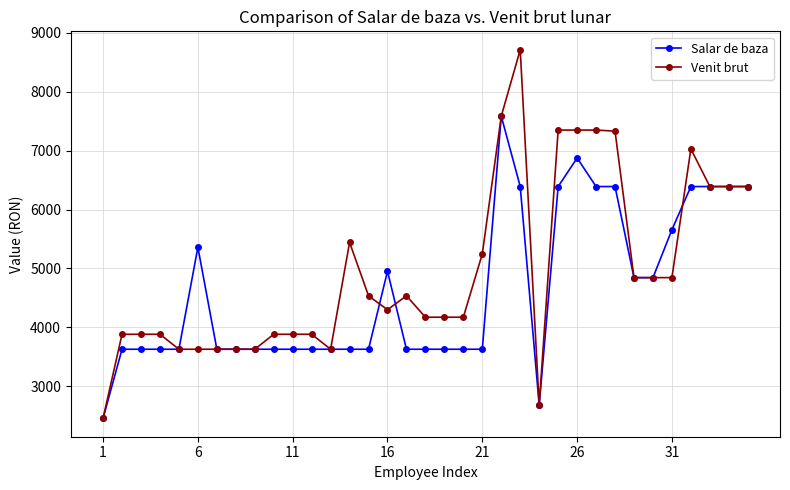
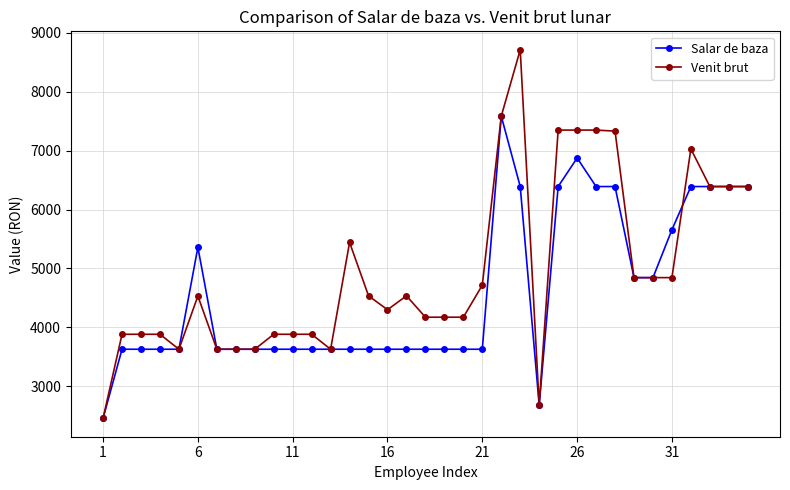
  {
    "Salar de baza": {
      "6": 5400,
      "11": 3600,
-     "16": 5000,
+     "16": 3600,
      "21": 3600,
      "26": 6900,
      "31": 5700
    },
    "Venit brut": {
-     "6": 3600,
+     "6": 4500,
      "11": 3900,
      "16": 4300,
-     "21": 5200,
+     "21": 4700,
      "26": 7300,
      "31": 4800
    }
  }
